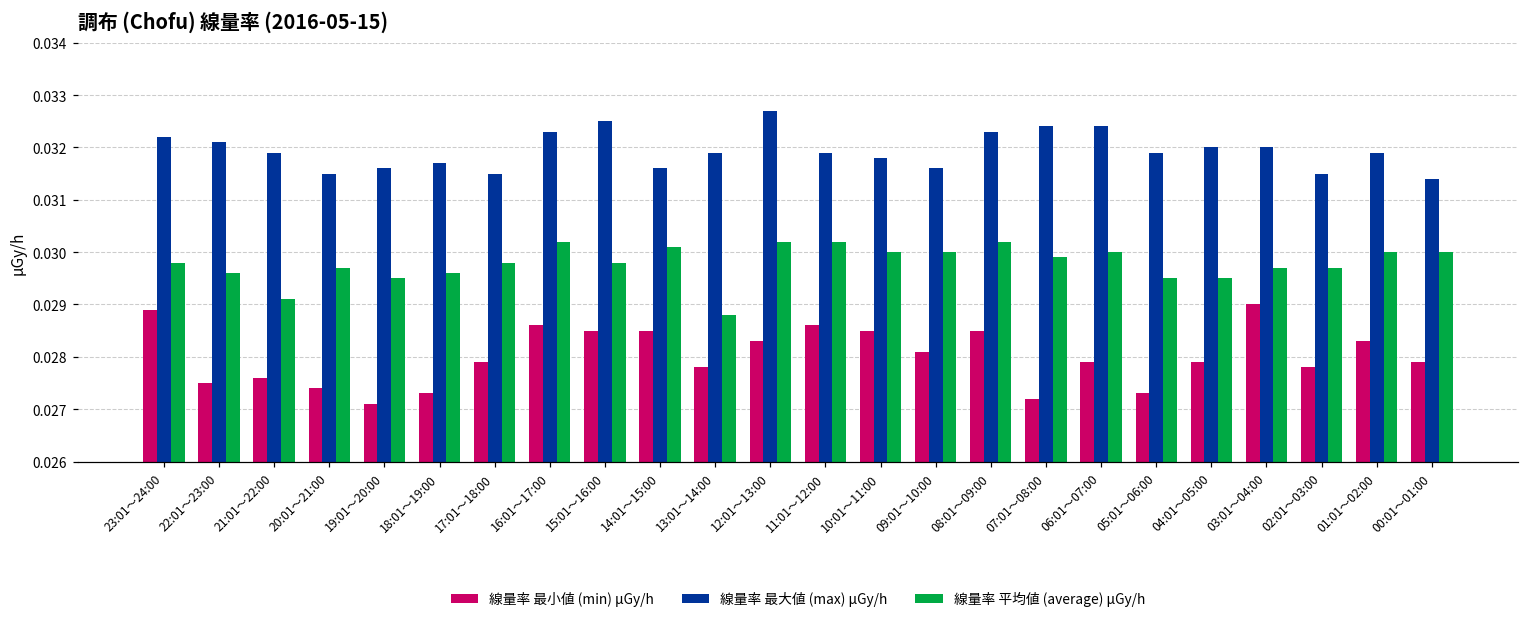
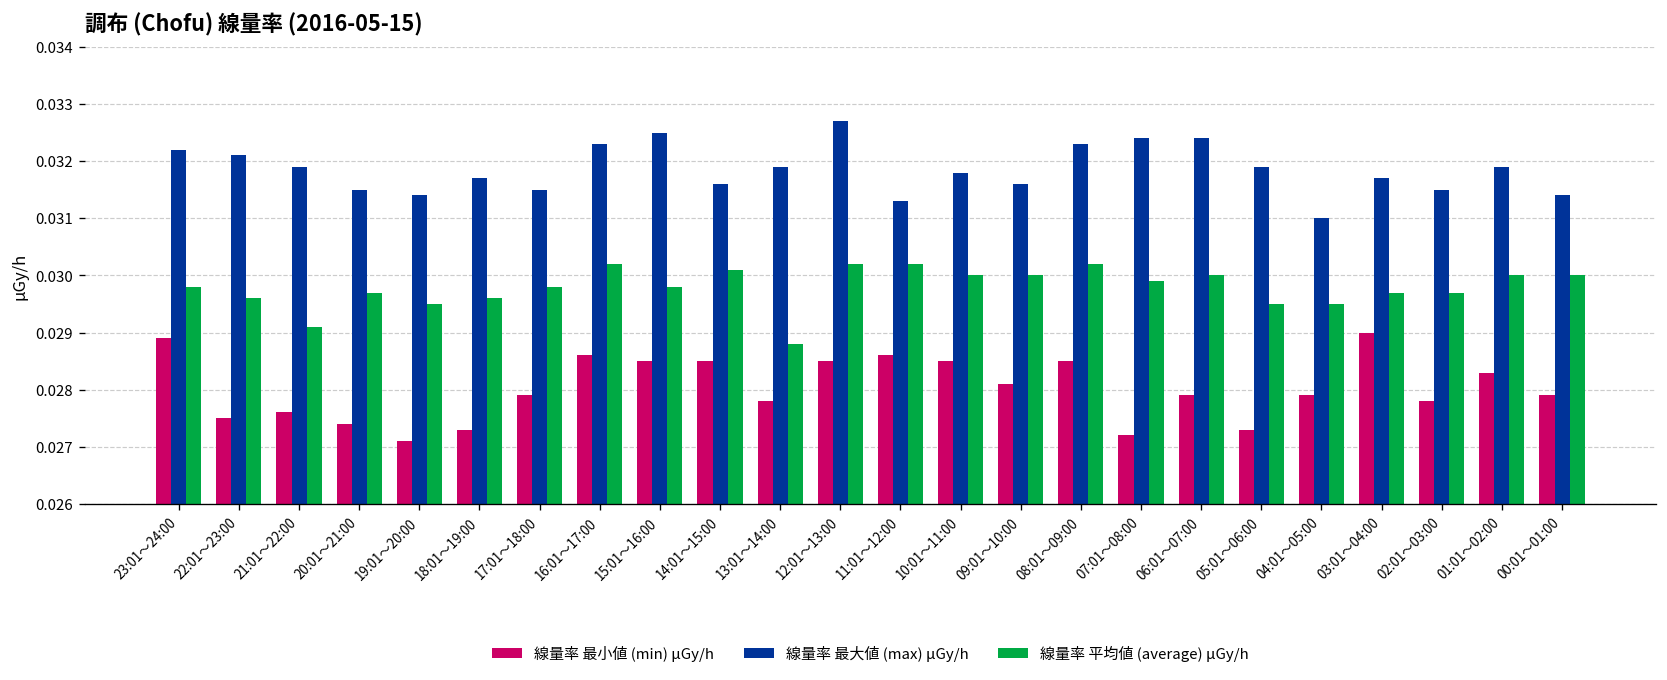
  {
    "線量率 最小値 (min) μGy/h": {
      "23:01～24:00": 0.0289,
      "22:01～23:00": 0.0275,
      "21:01～22:00": 0.0276,
      "20:01～21:00": 0.0274,
      "19:01～20:00": 0.0271,
      "18:01～19:00": 0.0273,
      "17:01～18:00": 0.0279,
      "16:01～17:00": 0.0286,
      "15:01～16:00": 0.0285,
      "14:01～15:00": 0.0285,
      "13:01～14:00": 0.0278,
-     "12:01～13:00": 0.0283,
+     "12:01～13:00": 0.0285,
      "11:01～12:00": 0.0286,
      "10:01～11:00": 0.0285,
      "09:01～10:00": 0.0281,
      "08:01～09:00": 0.0285,
      "07:01～08:00": 0.0272,
      "06:01～07:00": 0.0279,
      "05:01～06:00": 0.0273,
      "04:01～05:00": 0.0279,
      "03:01～04:00": 0.0290,
      "02:01～03:00": 0.0278,
      "01:01～02:00": 0.0283,
      "00:01～01:00": 0.0279
    },
    "線量率 最大値 (max) μGy/h": {
      "23:01～24:00": 0.0322,
      "22:01～23:00": 0.0321,
      "21:01～22:00": 0.0319,
      "20:01～21:00": 0.0315,
-     "19:01～20:00": 0.0316,
+     "19:01～20:00": 0.0314,
      "18:01～19:00": 0.0317,
      "17:01～18:00": 0.0315,
      "16:01～17:00": 0.0323,
      "15:01～16:00": 0.0325,
      "14:01～15:00": 0.0316,
      "13:01～14:00": 0.0319,
      "12:01～13:00": 0.0327,
-     "11:01～12:00": 0.0319,
+     "11:01～12:00": 0.0313,
      "10:01～11:00": 0.0318,
      "09:01～10:00": 0.0316,
      "08:01～09:00": 0.0323,
      "07:01～08:00": 0.0324,
      "06:01～07:00": 0.0324,
      "05:01～06:00": 0.0319,
-     "04:01～05:00": 0.032,
-     "03:01～04:00": 0.0320,
+     "04:01～05:00": 0.031,
+     "03:01～04:00": 0.0317,
      "02:01～03:00": 0.0315,
      "01:01～02:00": 0.0319,
      "00:01～01:00": 0.0314
    },
    "線量率 平均値 (average) μGy/h": {
      "23:01～24:00": 0.0298,
      "22:01～23:00": 0.0296,
      "21:01～22:00": 0.0291,
      "20:01～21:00": 0.0297,
      "19:01～20:00": 0.0295,
      "18:01～19:00": 0.0296,
      "17:01～18:00": 0.0298,
      "16:01～17:00": 0.0302,
      "15:01～16:00": 0.0298,
      "14:01～15:00": 0.0301,
      "13:01～14:00": 0.0288,
      "12:01～13:00": 0.0302,
      "11:01～12:00": 0.0302,
      "10:01～11:00": 0.0300,
      "09:01～10:00": 0.0300,
      "08:01～09:00": 0.0302,
      "07:01～08:00": 0.0299,
      "06:01～07:00": 0.0300,
      "05:01～06:00": 0.0295,
      "04:01～05:00": 0.0295,
      "03:01～04:00": 0.0297,
      "02:01～03:00": 0.0297,
      "01:01～02:00": 0.0300,
      "00:01～01:00": 0.0300
    }
  }
